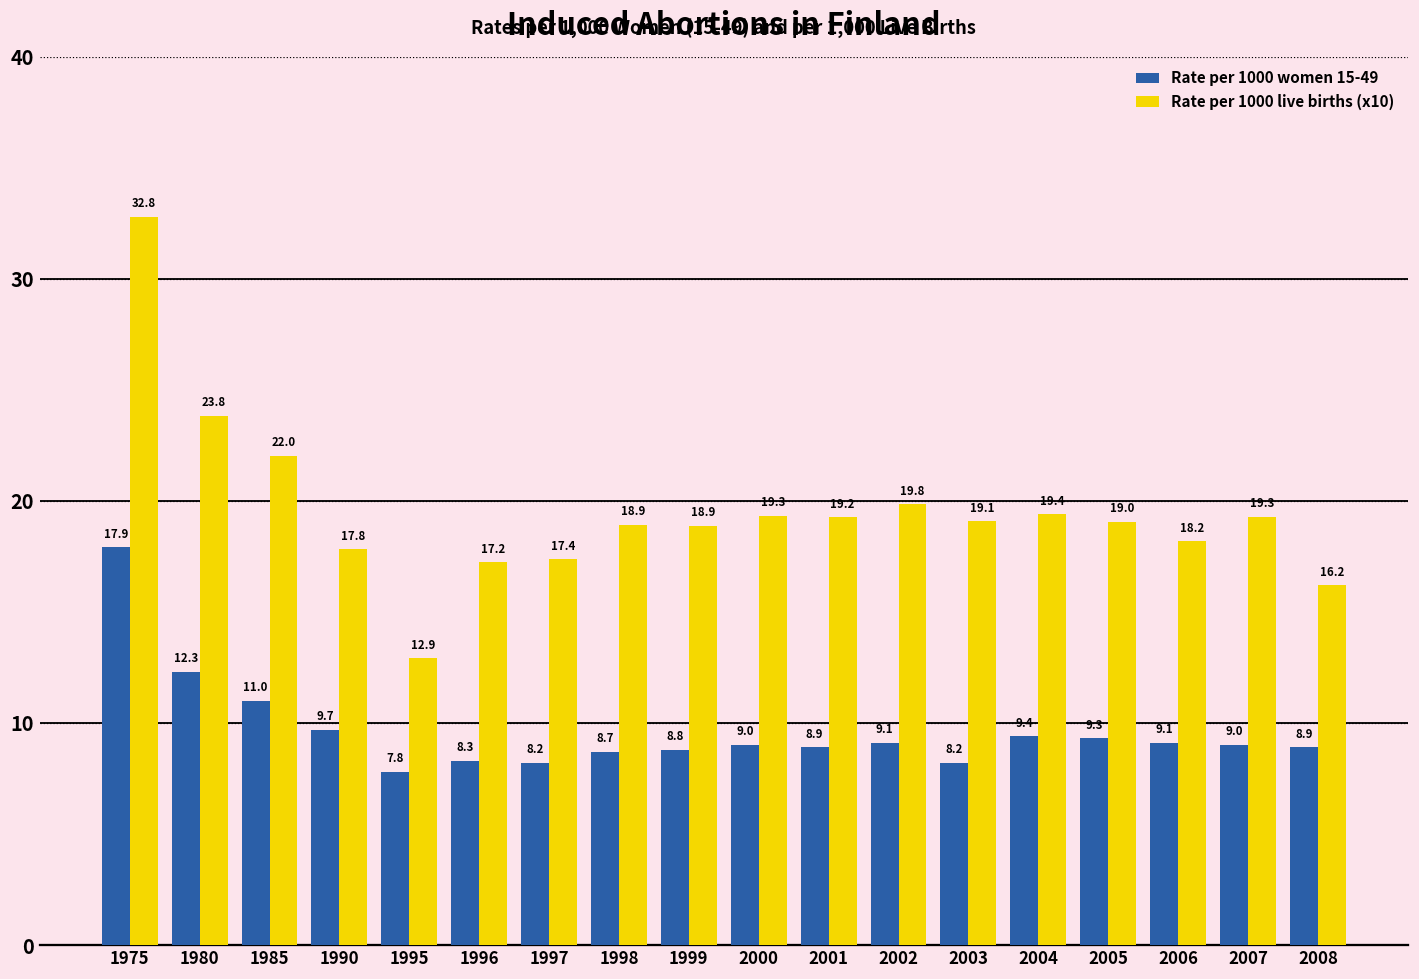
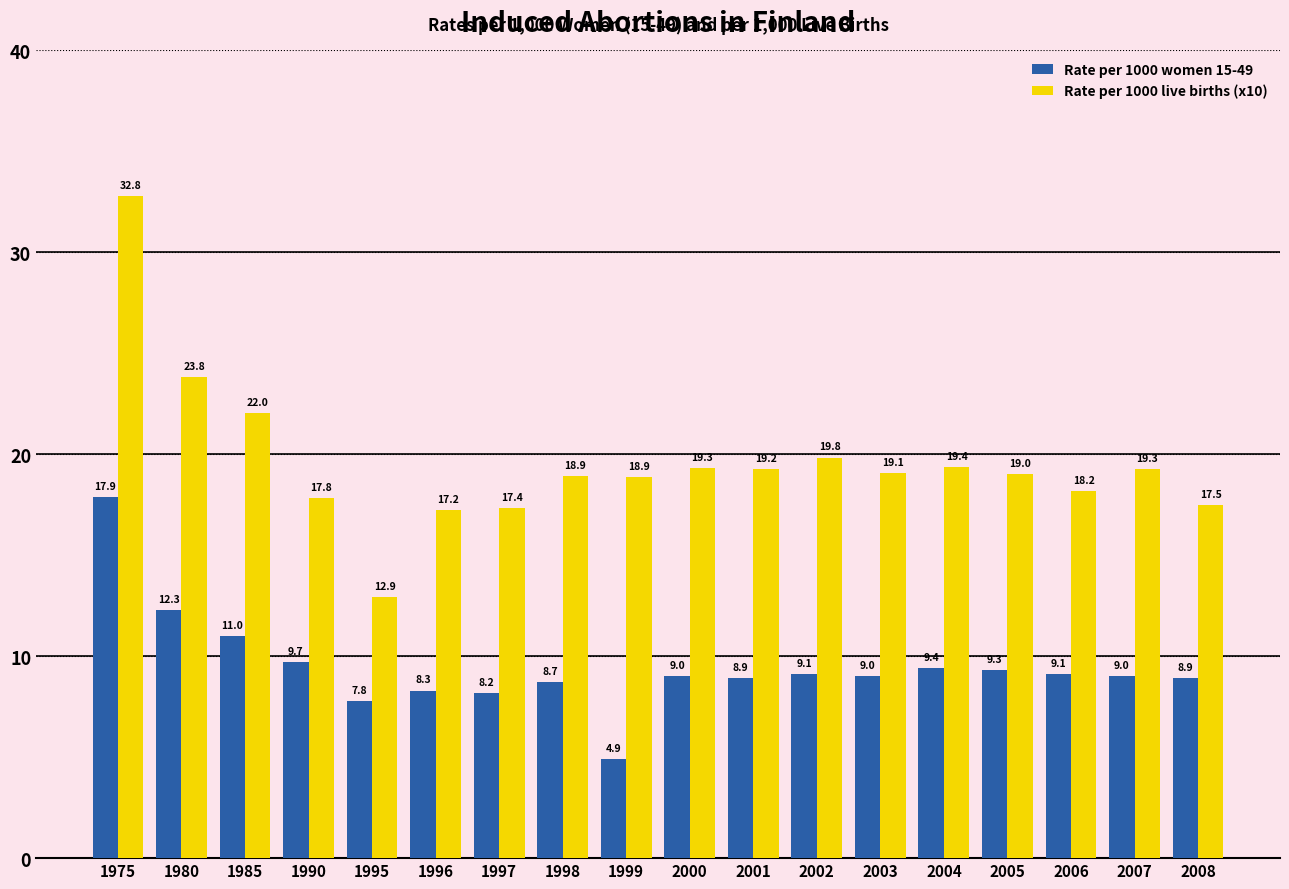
  {
    "Rate per 1000 women 15-49": {
      "1975": 17.9,
      "1980": 12.3,
      "1985": 11.0,
      "1990": 9.7,
      "1995": 7.8,
      "1996": 8.3,
      "1997": 8.2,
      "1998": 8.7,
-     "1999": 8.8,
+     "1999": 4.9,
      "2000": 9.0,
      "2001": 8.9,
      "2002": 9.1,
-     "2003": 8.2,
+     "2003": 9.0,
      "2004": 9.4,
      "2005": 9.3,
      "2006": 9.1,
      "2007": 9.0,
      "2008": 8.9
    },
    "Rate per 1000 live births (x10)": {
      "1975": 32.8,
      "1980": 23.8,
      "1985": 22.0,
      "1990": 17.8,
      "1995": 12.9,
      "1996": 17.2,
      "1997": 17.4,
      "1998": 18.9,
      "1999": 18.9,
      "2000": 19.3,
      "2001": 19.2,
      "2002": 19.8,
      "2003": 19.1,
      "2004": 19.4,
      "2005": 19.0,
      "2006": 18.2,
      "2007": 19.3,
-     "2008": 16.2
+     "2008": 17.5
    }
  }
